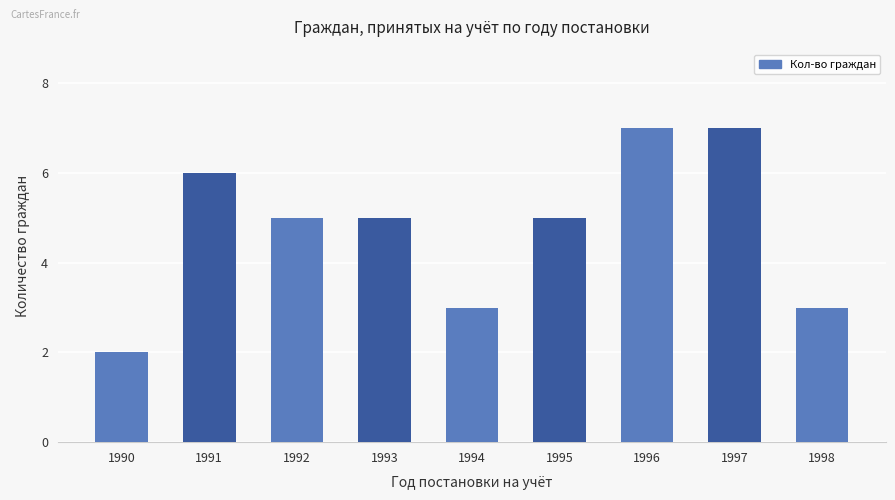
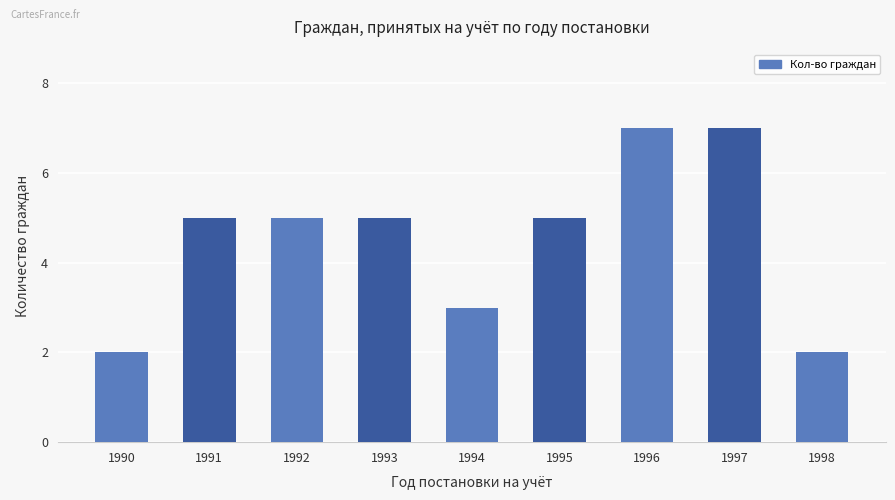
  {
    "1990": 2,
-   "1991": 6,
+   "1991": 5,
    "1992": 5,
    "1993": 5,
    "1994": 3,
    "1995": 5,
    "1996": 7,
    "1997": 7,
-   "1998": 3
+   "1998": 2
  }
